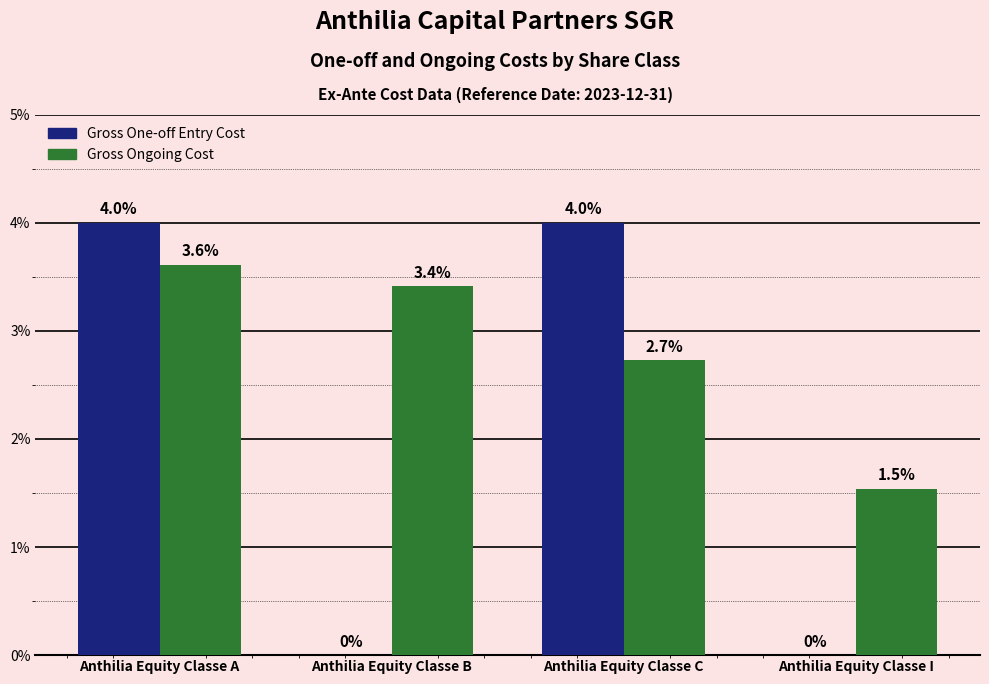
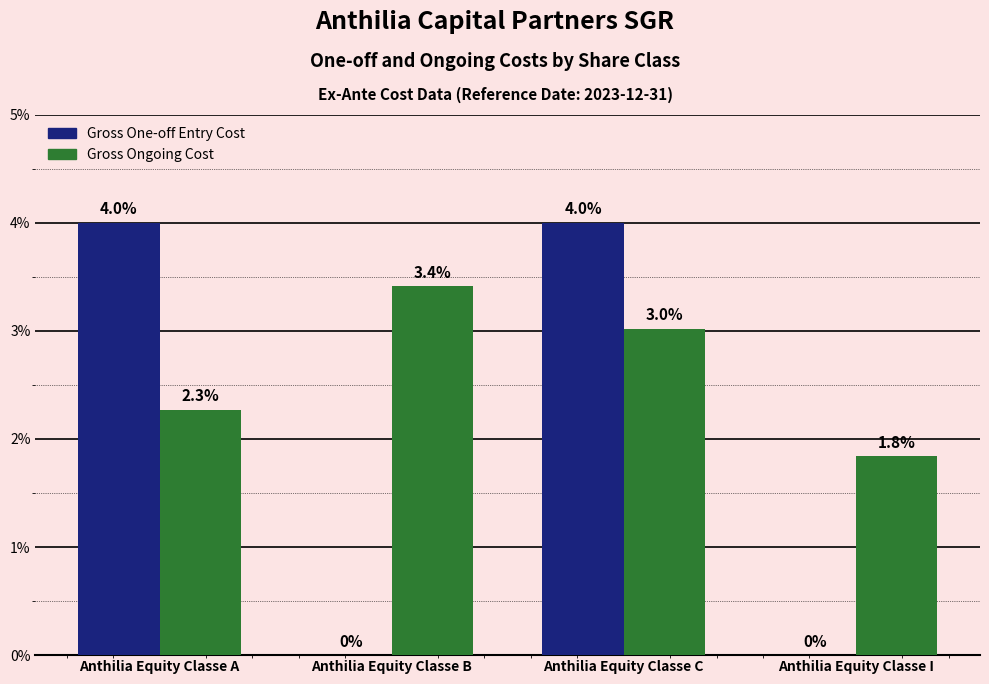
  {
    "Gross One-off Entry Cost": {
      "Anthilia Equity Classe A": "4.0%",
      "Anthilia Equity Classe B": "0%",
      "Anthilia Equity Classe C": "4.0%",
      "Anthilia Equity Classe I": "0%"
    },
    "Gross Ongoing Cost": {
-     "Anthilia Equity Classe A": "3.6%",
+     "Anthilia Equity Classe A": "2.3%",
      "Anthilia Equity Classe B": "3.4%",
-     "Anthilia Equity Classe C": "2.7%",
-     "Anthilia Equity Classe I": "1.5%"
+     "Anthilia Equity Classe C": "3.0%",
+     "Anthilia Equity Classe I": "1.8%"
    }
  }
